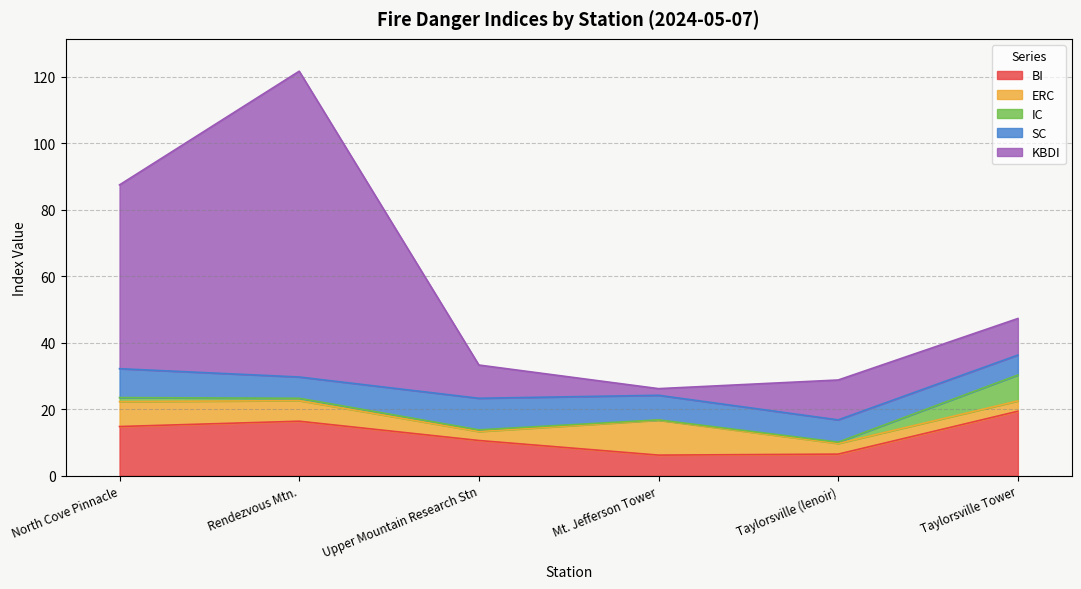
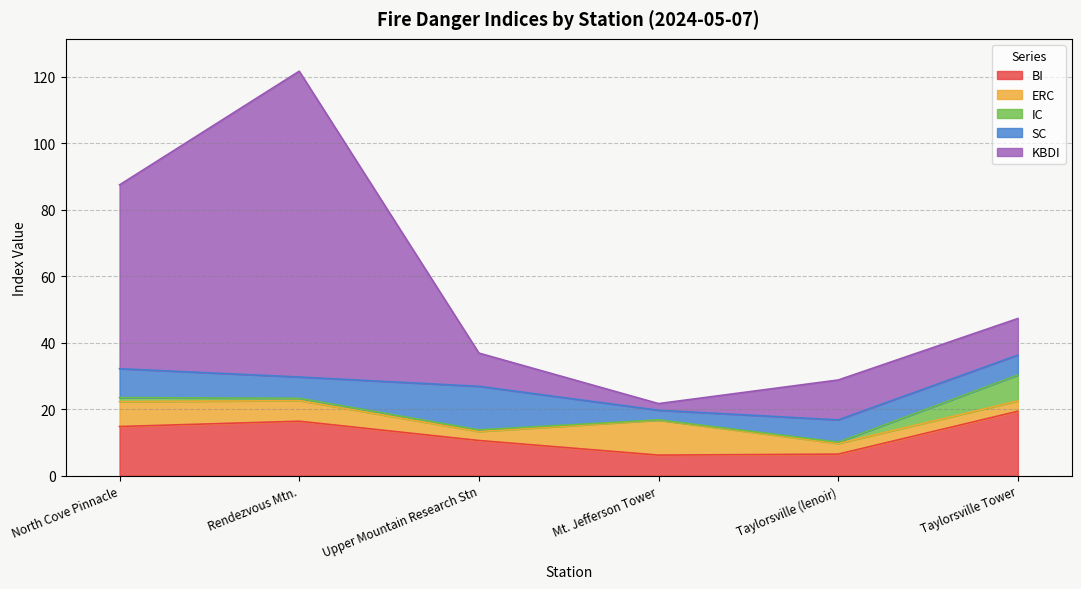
  {
    "BI": {
      "North Cove Pinnacle": 15,
      "Rendezvous Mtn.": 16,
      "Upper Mountain Research Stn": 11,
      "Mt. Jefferson Tower": 6,
      "Taylorsville (lenoir)": 7,
      "Taylorsville Tower": 19
    },
    "ERC": {
      "North Cove Pinnacle": 8,
      "Taylorsville Tower": 3
    },
    "IC": {
      "North Cove Pinnacle": 1,
      "Taylorsville Tower": 8
    },
    "SC": {
      "North Cove Pinnacle": 9,
      "Rendezvous Mtn.": 6,
-     "Upper Mountain Research Stn": 10,
-     "Mt. Jefferson Tower": 7,
+     "Upper Mountain Research Stn": 13,
+     "Mt. Jefferson Tower": 3,
      "Taylorsville (lenoir)": 7,
      "Taylorsville Tower": 6
    },
    "KBDI": {
      "North Cove Pinnacle": 55,
      "Rendezvous Mtn.": 92,
      "Upper Mountain Research Stn": 10,
      "Mt. Jefferson Tower": 2,
      "Taylorsville (lenoir)": 12,
      "Taylorsville Tower": 11
    }
  }
